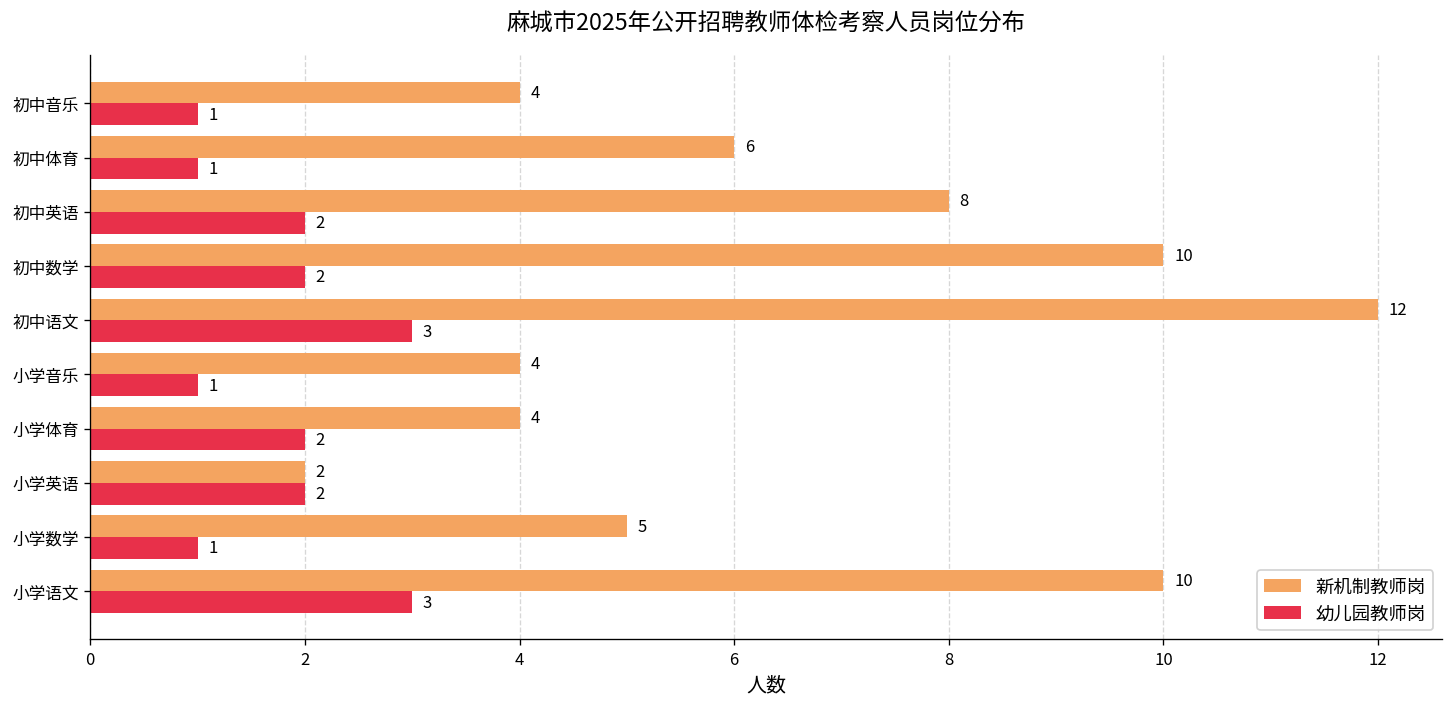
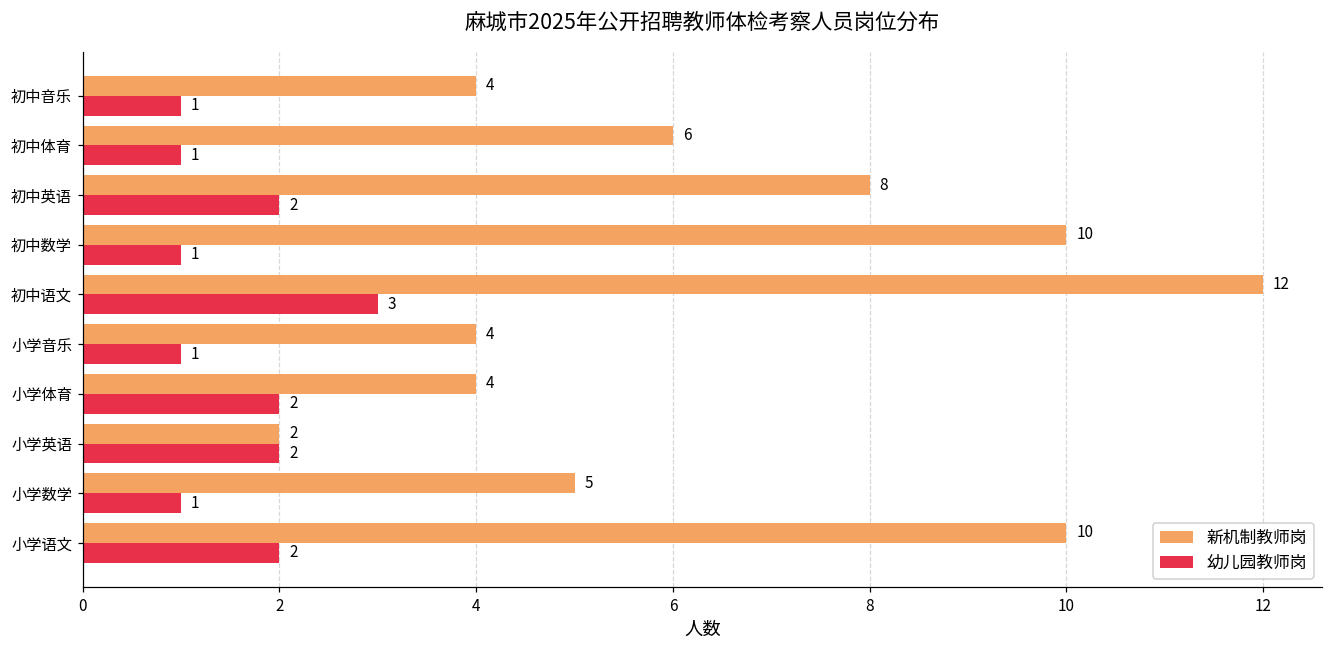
  {
    "新机制教师岗": {
      "初中音乐": 4,
      "初中体育": 6,
      "初中英语": 8,
      "初中数学": 10,
      "初中语文": 12,
      "小学音乐": 4,
      "小学体育": 4,
      "小学英语": 2,
      "小学数学": 5,
      "小学语文": 10
    },
    "幼儿园教师岗": {
      "初中音乐": 1,
      "初中体育": 1,
      "初中英语": 2,
-     "初中数学": 2,
+     "初中数学": 1,
      "初中语文": 3,
      "小学音乐": 1,
      "小学体育": 2,
      "小学英语": 2,
      "小学数学": 1,
-     "小学语文": 3
+     "小学语文": 2
    }
  }
